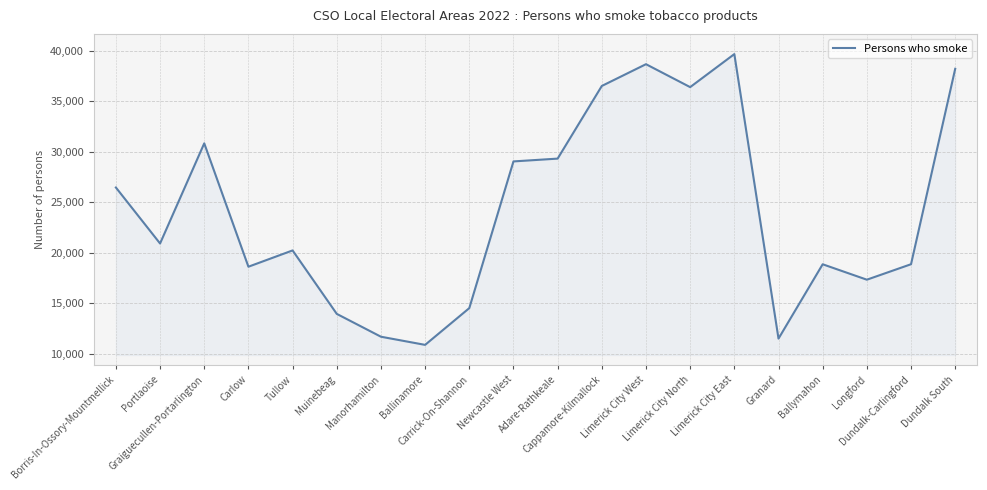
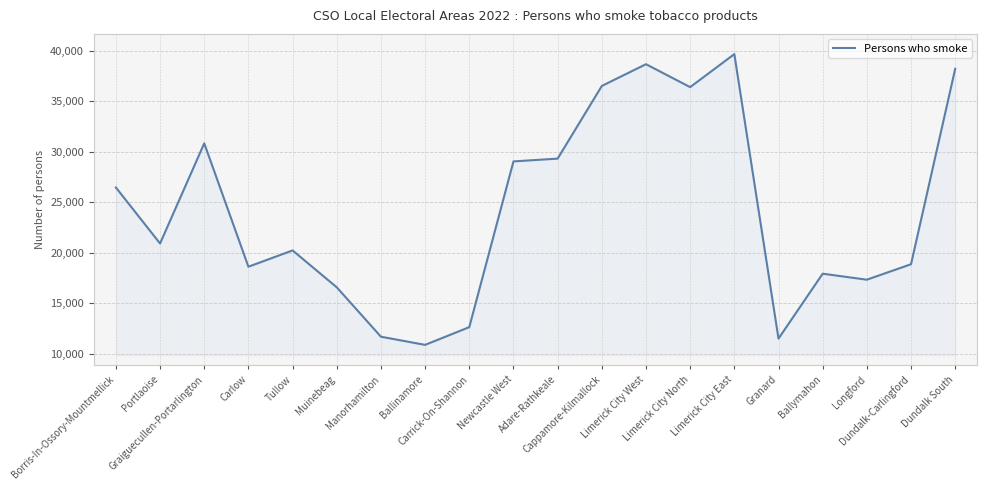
  {
    "Borris-In-Ossory-Mountmellick": "26,500",
    "Portlaoise": "20,900",
    "Graiguecullen-Portarlington": "30,800",
    "Carlow": "18,600",
    "Tullow": "20,200",
-   "Muinebeag": "13,900",
+   "Muinebeag": "16,600",
    "Manorhamilton": "11,700",
    "Ballinamore": "10,900",
-   "Carrick-On-Shannon": "14,500",
+   "Carrick-On-Shannon": "12,600",
    "Newcastle West": "29,000",
    "Adare-Rathkeale": "29,300",
    "Cappamore-Kilmallock": "36,500",
    "Limerick City West": "38,700",
    "Limerick City North": "36,400",
    "Limerick City East": "39,700",
    "Granard": "11,500",
-   "Ballymahon": "18,900",
+   "Ballymahon": "17,900",
    "Longford": "17,300",
    "Dundalk-Carlingford": "18,900",
    "Dundalk South": "38,200"
  }
